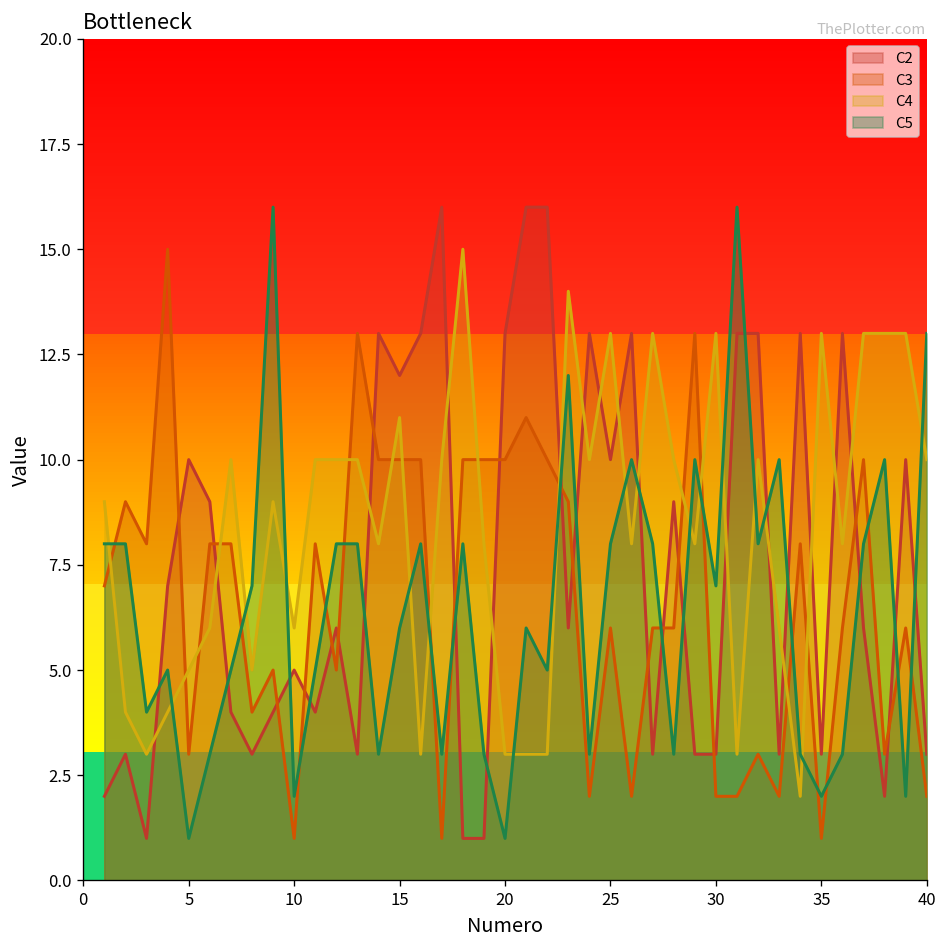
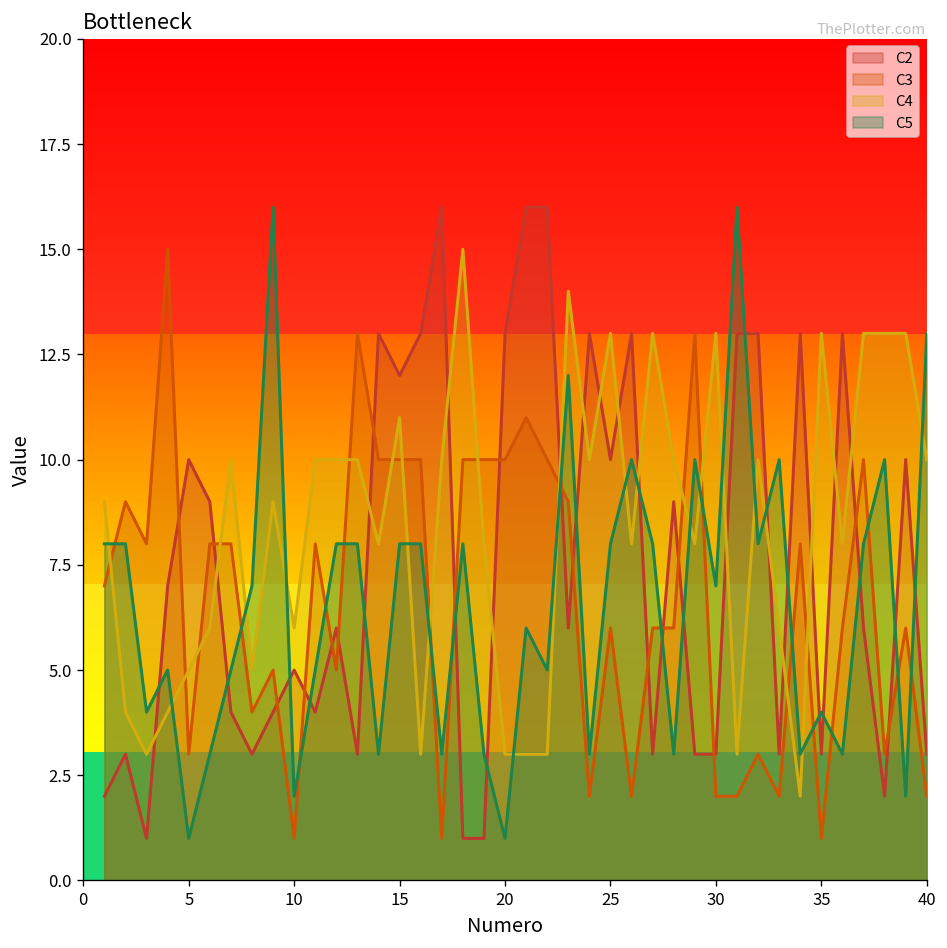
  {
    "C5": {
      "5": 1,
      "10": 2,
-     "15": 6,
+     "15": 8,
      "20": 1,
      "25": 8,
      "30": 7,
-     "35": 2,
+     "35": 4,
      "40": 13
    }
  }
